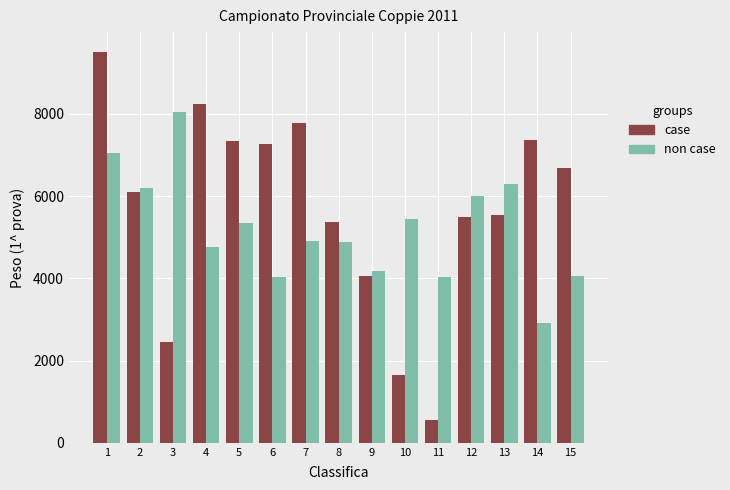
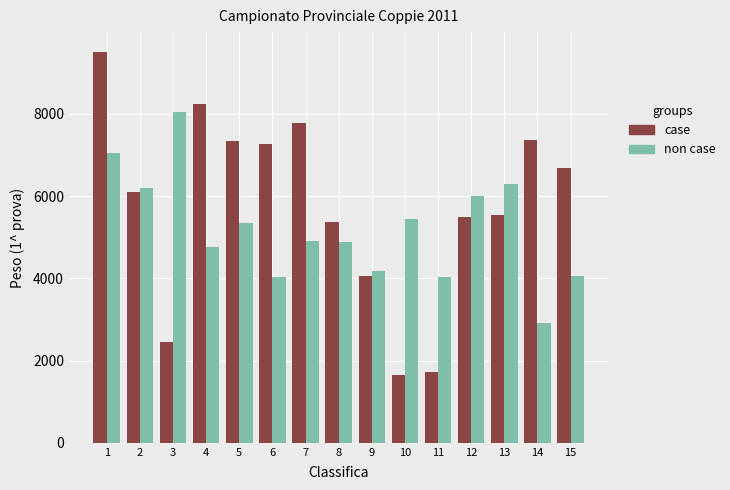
  {
    "case": {
      "1": 9500,
      "2": 6100,
      "3": 2400,
      "4": 8200,
      "5": 7400,
      "6": 7300,
      "7": 7800,
      "8": 5400,
      "9": 4100,
      "10": 1600,
-     "11": 500,
+     "11": 1700,
      "12": 5500,
      "13": 5500,
      "14": 7400,
      "15": 6700
    },
    "non case": {
      "1": 7000,
      "2": 6200,
      "3": 8000,
      "4": 4800,
      "5": 5300,
      "6": 4000,
      "7": 4900,
      "8": 4900,
      "9": 4200,
      "10": 5400,
      "11": 4000,
      "12": 6000,
      "13": 6300,
      "14": 2900,
      "15": 4100
    }
  }
